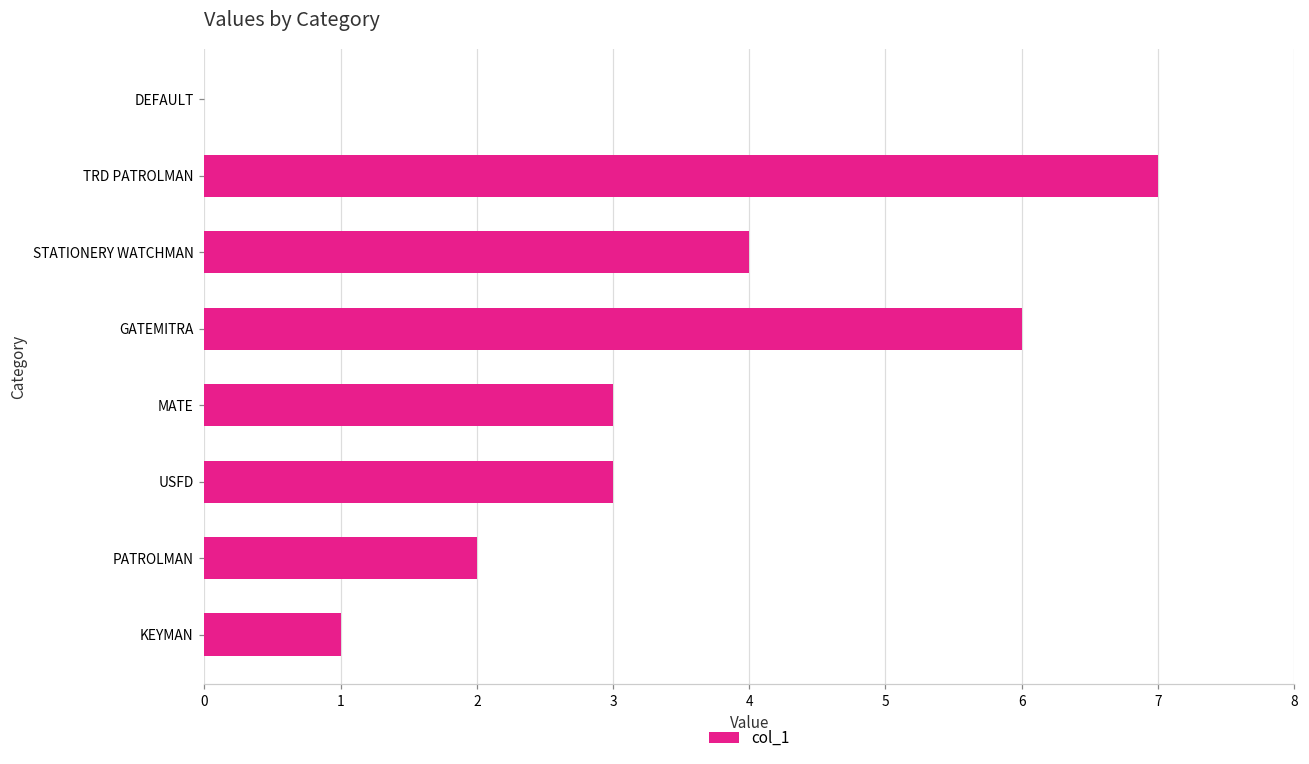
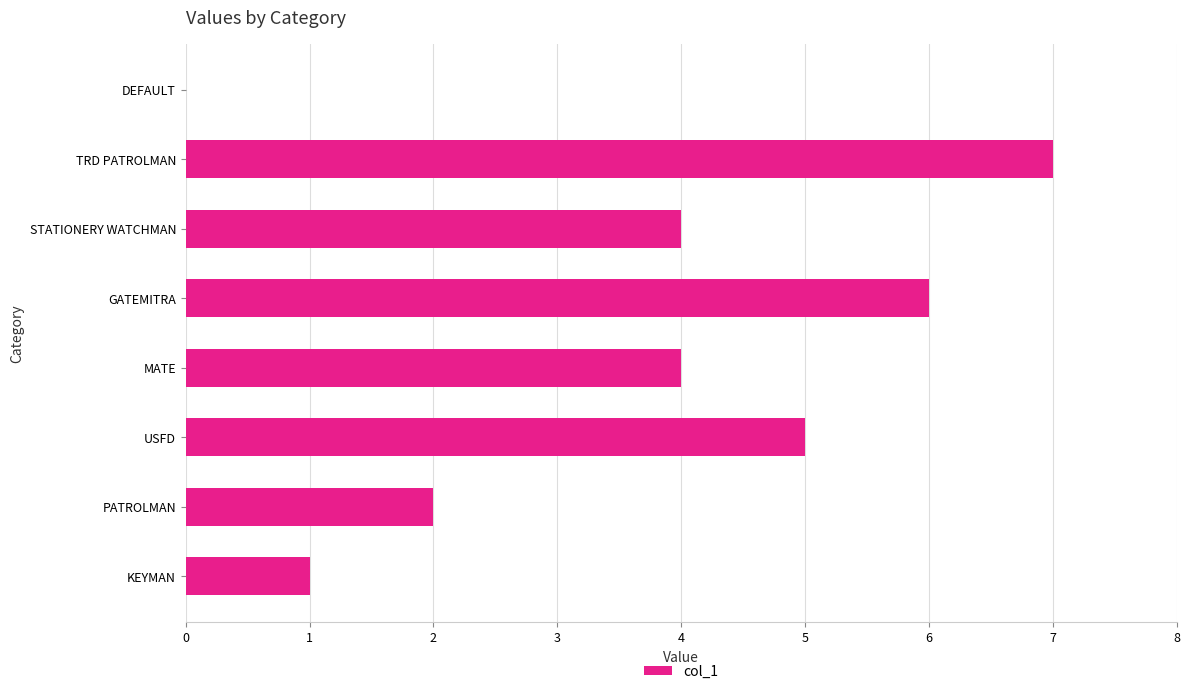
  {
    "DEFAULT": 0,
    "TRD PATROLMAN": 7,
    "STATIONERY WATCHMAN": 4,
    "GATEMITRA": 6,
-   "MATE": 3,
-   "USFD": 3,
+   "MATE": 4,
+   "USFD": 5,
    "PATROLMAN": 2,
    "KEYMAN": 1
  }
